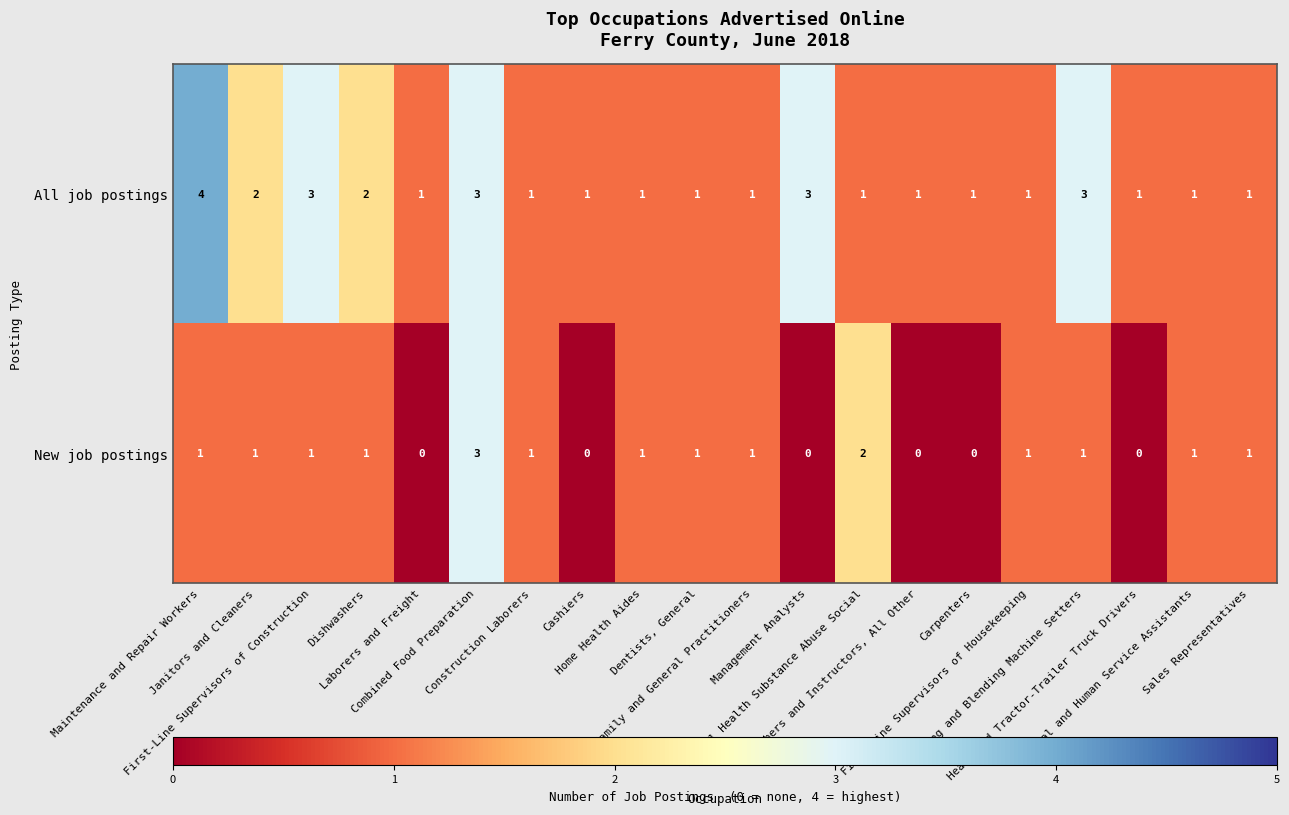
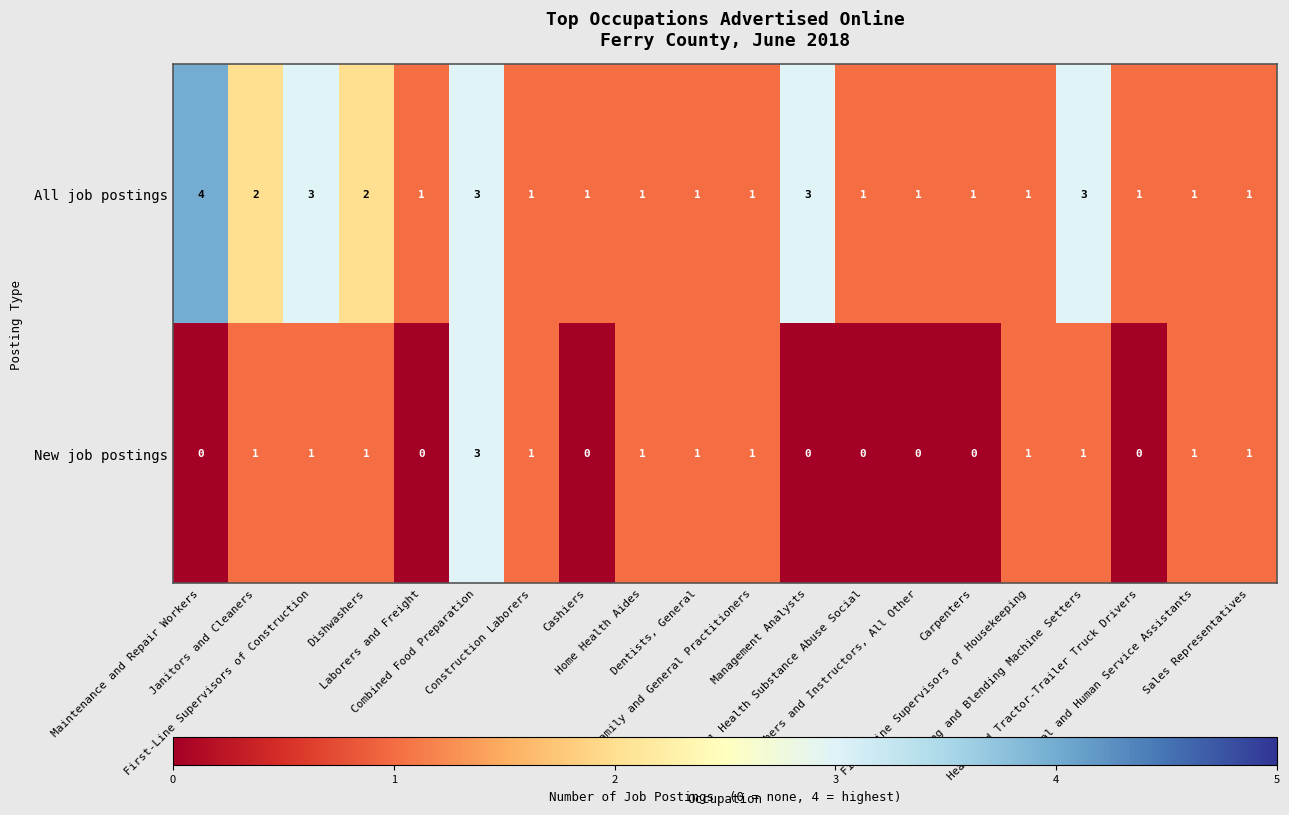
  {
    "All job postings": {
      "Maintenance and Repair Workers": 4,
      "Janitors and Cleaners": 2,
      "First-Line Supervisors of Construction": 3,
      "Dishwashers": 2,
      "Laborers and Freight": 1,
      "Combined Food Preparation": 3,
      "Construction Laborers": 1,
      "Cashiers": 1,
      "Home Health Aides": 1,
      "Dentists, General": 1,
      "Family and General Practitioners": 1,
      "Management Analysts": 3,
      "Mental Health Substance Abuse Social": 1,
      "Teachers and Instructors, All Other": 1,
      "Carpenters": 1,
      "First-Line Supervisors of Housekeeping": 1,
      "Mixing and Blending Machine Setters": 3,
      "Heavy and Tractor-Trailer Truck Drivers": 1,
      "Social and Human Service Assistants": 1,
      "Sales Representatives": 1
    },
    "New job postings": {
-     "Maintenance and Repair Workers": 1,
+     "Maintenance and Repair Workers": 0,
      "Janitors and Cleaners": 1,
      "First-Line Supervisors of Construction": 1,
      "Dishwashers": 1,
      "Laborers and Freight": 0,
      "Combined Food Preparation": 3,
      "Construction Laborers": 1,
      "Cashiers": 0,
      "Home Health Aides": 1,
      "Dentists, General": 1,
      "Family and General Practitioners": 1,
      "Management Analysts": 0,
-     "Mental Health Substance Abuse Social": 2,
+     "Mental Health Substance Abuse Social": 0,
      "Teachers and Instructors, All Other": 0,
      "Carpenters": 0,
      "First-Line Supervisors of Housekeeping": 1,
      "Mixing and Blending Machine Setters": 1,
      "Heavy and Tractor-Trailer Truck Drivers": 0,
      "Social and Human Service Assistants": 1,
      "Sales Representatives": 1
    }
  }
